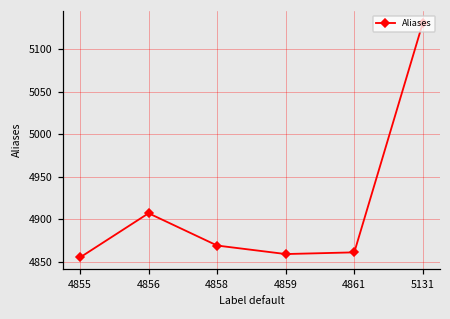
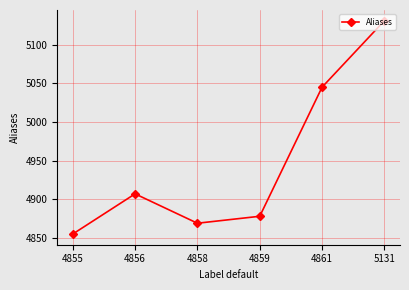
  {
    "4855": 4860,
    "4856": 4910,
    "4858": 4870,
-   "4859": 4860,
-   "4861": 4860
+   "4859": 4880,
+   "4861": 5050
  }
